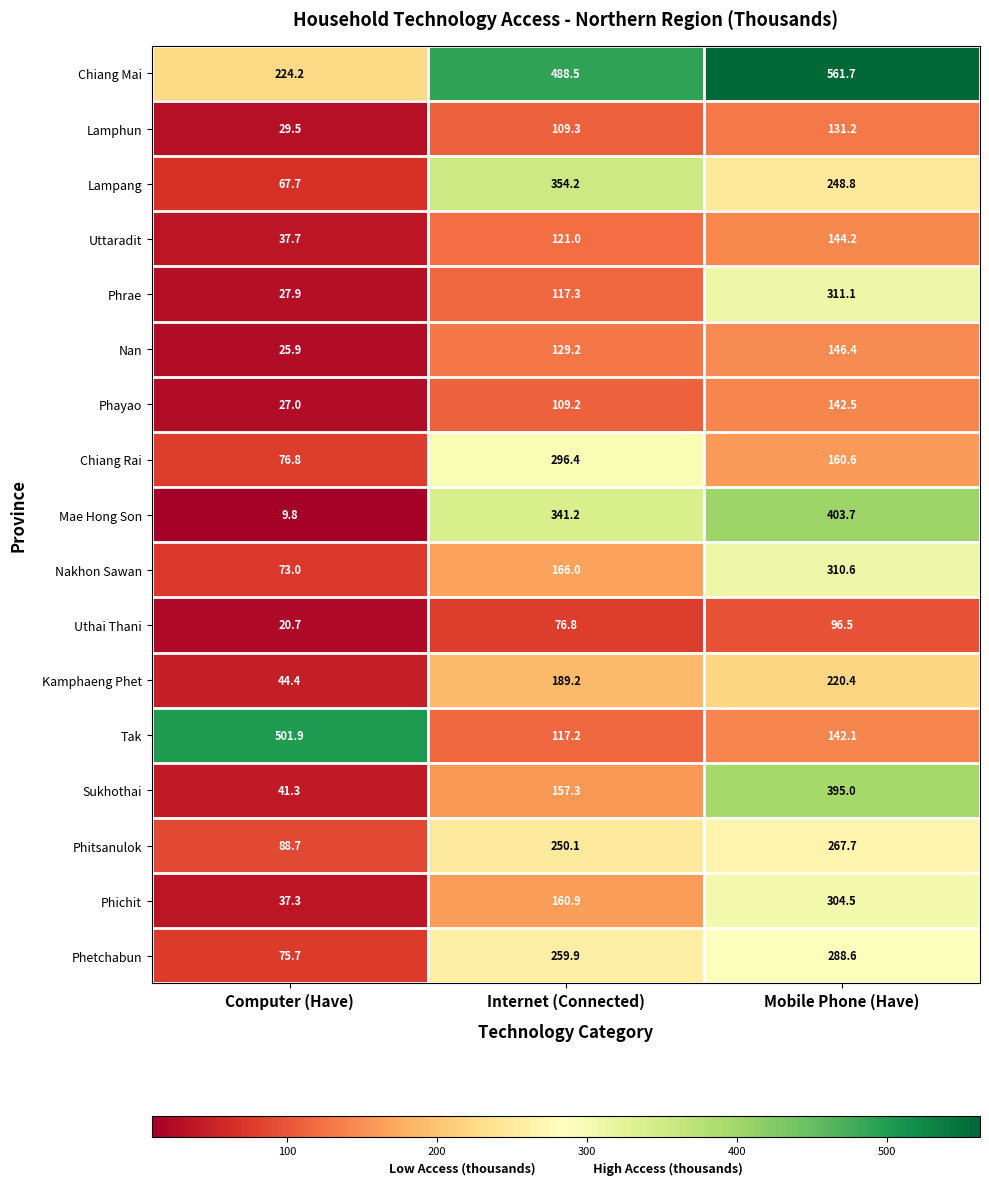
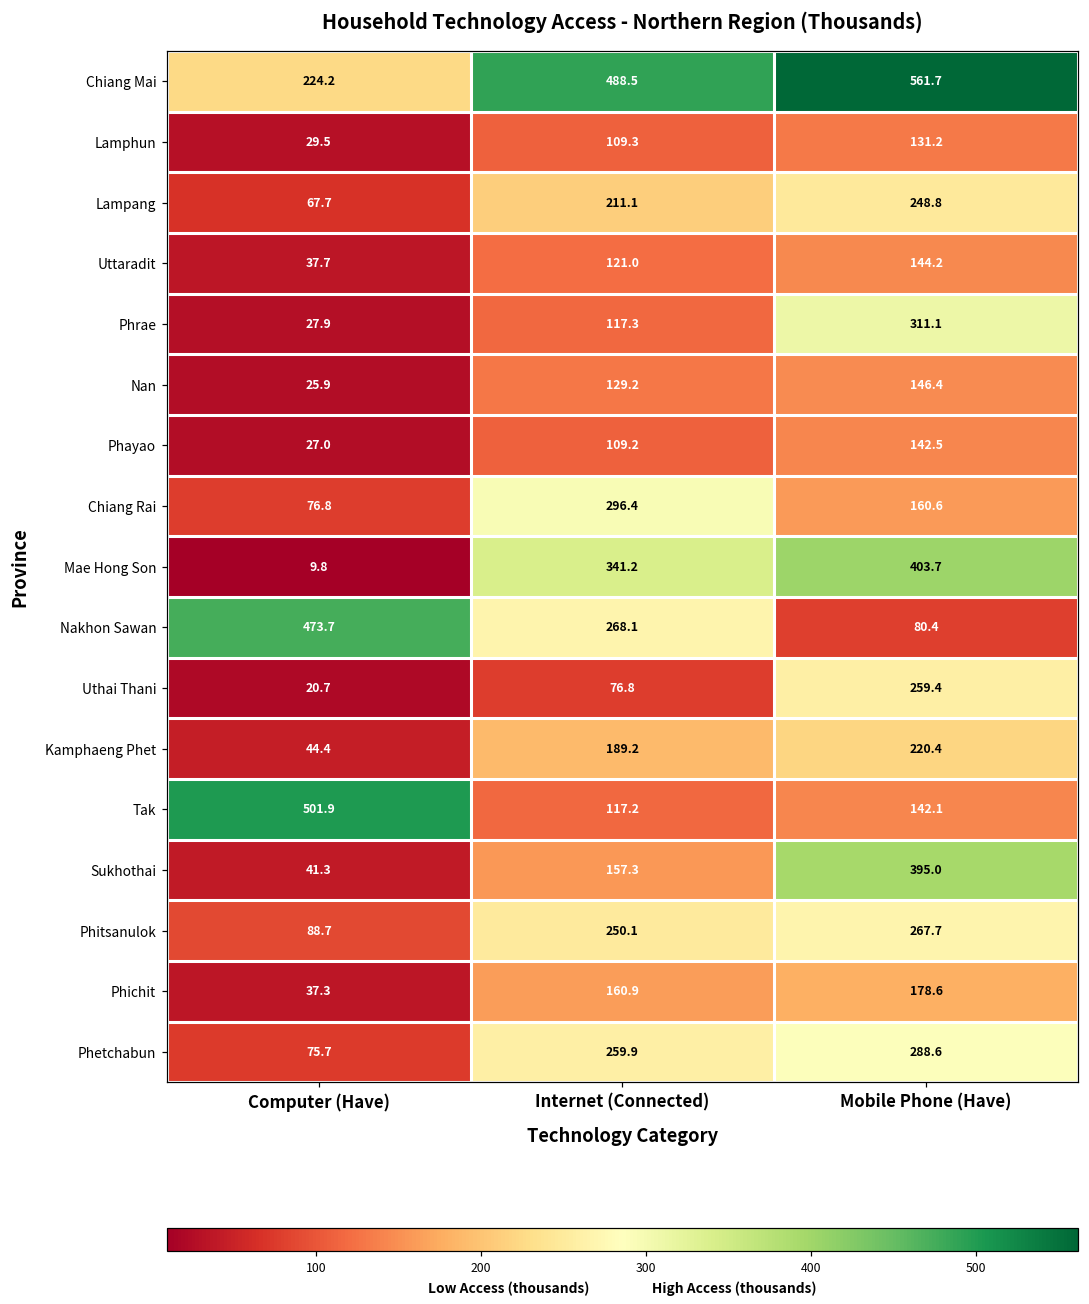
  {
    "Chiang Mai": {
      "Computer (Have)": 224.2,
      "Internet (Connected)": 488.5,
      "Mobile Phone (Have)": 561.7
    },
    "Lamphun": {
      "Computer (Have)": 29.5,
      "Internet (Connected)": 109.3,
      "Mobile Phone (Have)": 131.2
    },
    "Lampang": {
      "Computer (Have)": 67.7,
-     "Internet (Connected)": 354.2,
+     "Internet (Connected)": 211.1,
      "Mobile Phone (Have)": 248.8
    },
    "Uttaradit": {
      "Computer (Have)": 37.7,
      "Internet (Connected)": 121.0,
      "Mobile Phone (Have)": 144.2
    },
    "Phrae": {
      "Computer (Have)": 27.9,
      "Internet (Connected)": 117.3,
      "Mobile Phone (Have)": 311.1
    },
    "Nan": {
      "Computer (Have)": 25.9,
      "Internet (Connected)": 129.2,
      "Mobile Phone (Have)": 146.4
    },
    "Phayao": {
      "Computer (Have)": 27.0,
      "Internet (Connected)": 109.2,
      "Mobile Phone (Have)": 142.5
    },
    "Chiang Rai": {
      "Computer (Have)": 76.8,
      "Internet (Connected)": 296.4,
      "Mobile Phone (Have)": 160.6
    },
    "Mae Hong Son": {
      "Computer (Have)": 9.8,
      "Internet (Connected)": 341.2,
      "Mobile Phone (Have)": 403.7
    },
    "Nakhon Sawan": {
-     "Computer (Have)": 73.0,
-     "Internet (Connected)": 166.0,
-     "Mobile Phone (Have)": 310.6
+     "Computer (Have)": 473.7,
+     "Internet (Connected)": 268.1,
+     "Mobile Phone (Have)": 80.4
    },
    "Uthai Thani": {
      "Computer (Have)": 20.7,
      "Internet (Connected)": 76.8,
-     "Mobile Phone (Have)": 96.5
+     "Mobile Phone (Have)": 259.4
    },
    "Kamphaeng Phet": {
      "Computer (Have)": 44.4,
      "Internet (Connected)": 189.2,
      "Mobile Phone (Have)": 220.4
    },
    "Tak": {
      "Computer (Have)": 501.9,
      "Internet (Connected)": 117.2,
      "Mobile Phone (Have)": 142.1
    },
    "Sukhothai": {
      "Computer (Have)": 41.3,
      "Internet (Connected)": 157.3,
      "Mobile Phone (Have)": 395.0
    },
    "Phitsanulok": {
      "Computer (Have)": 88.7,
      "Internet (Connected)": 250.1,
      "Mobile Phone (Have)": 267.7
    },
    "Phichit": {
      "Computer (Have)": 37.3,
      "Internet (Connected)": 160.9,
-     "Mobile Phone (Have)": 304.5
+     "Mobile Phone (Have)": 178.6
    },
    "Phetchabun": {
      "Computer (Have)": 75.7,
      "Internet (Connected)": 259.9,
      "Mobile Phone (Have)": 288.6
    }
  }
